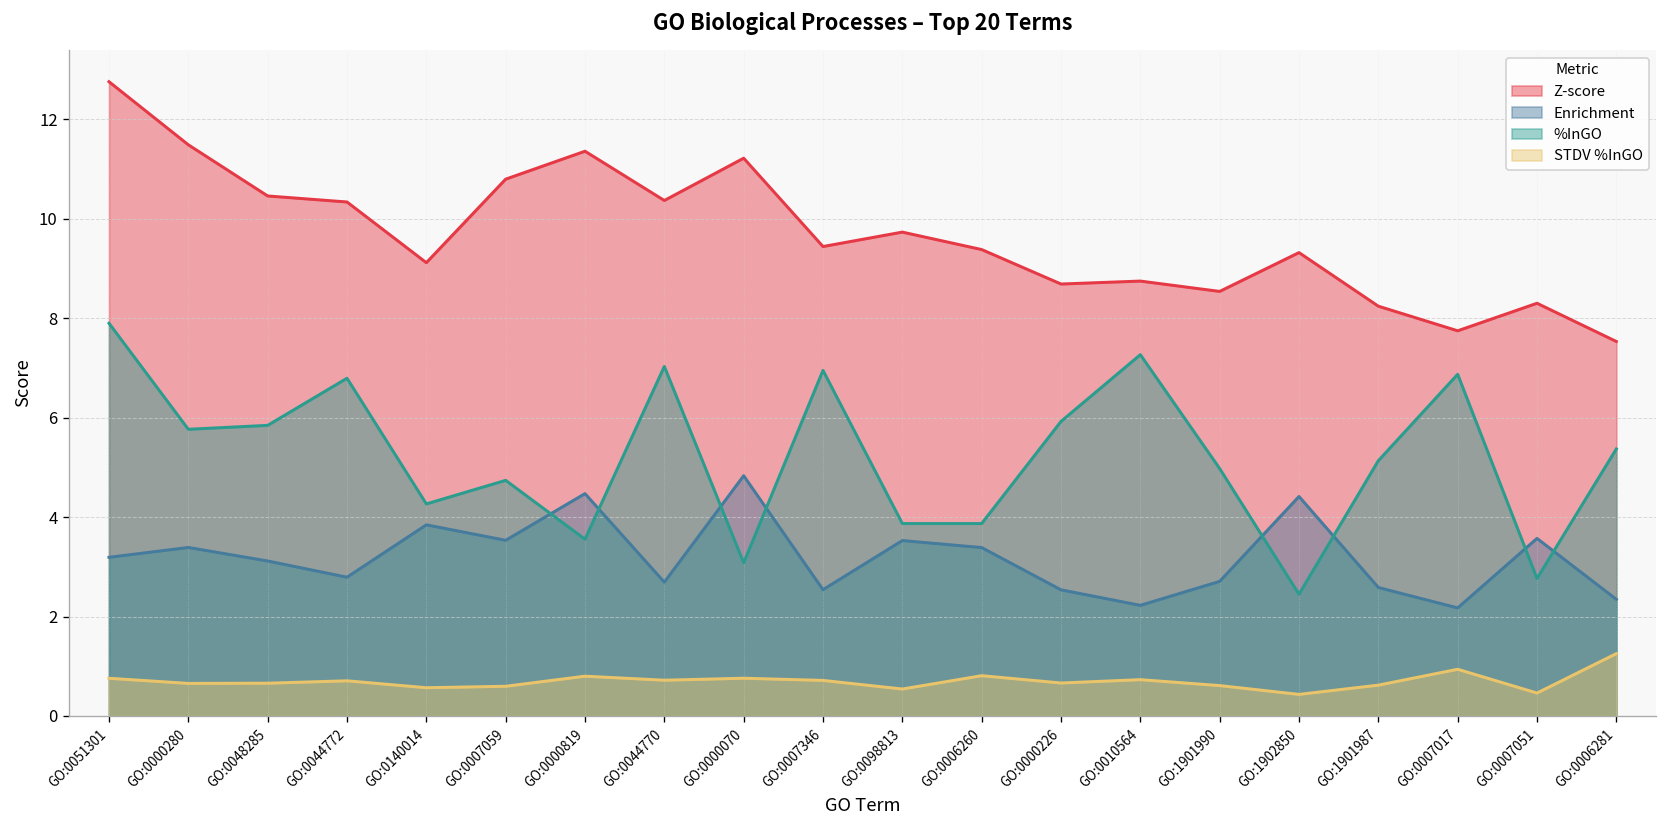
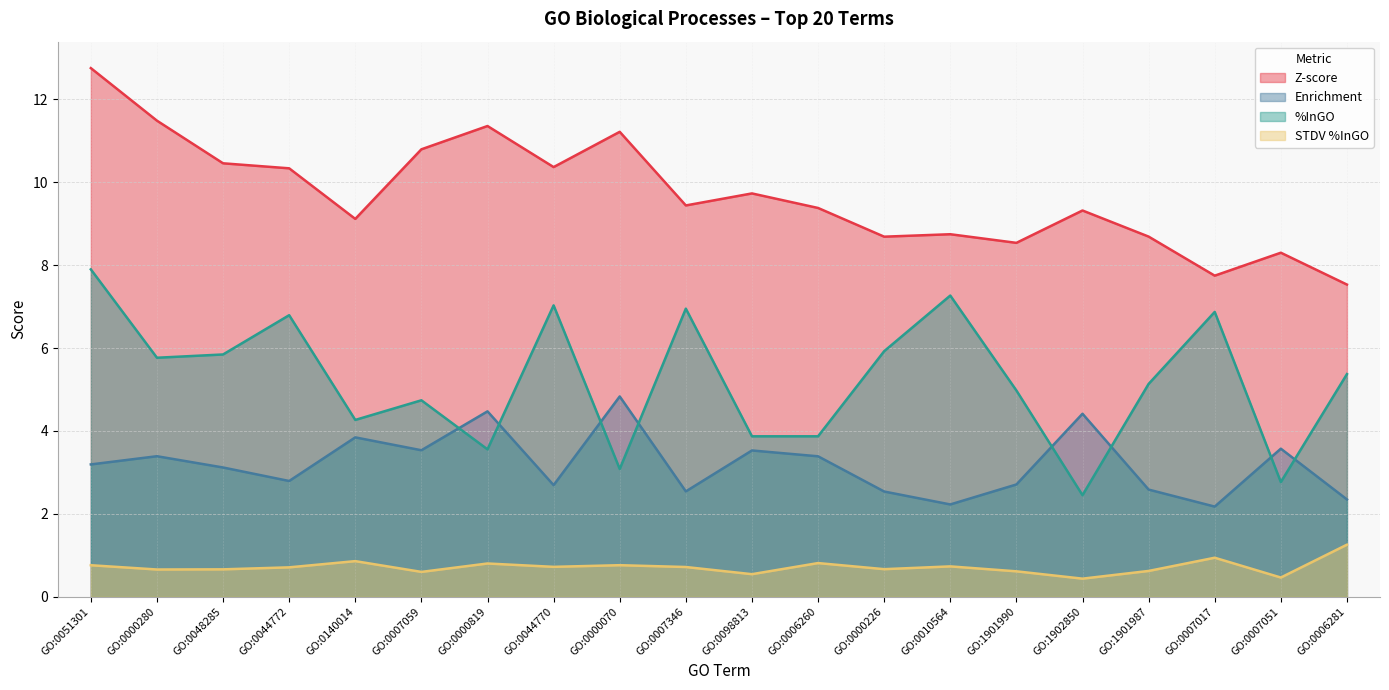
  {
    "Z-score": {
      "GO:0051301": 12.8,
      "GO:0000280": 11.5,
      "GO:0048285": 10.5,
      "GO:0044772": 10.3,
      "GO:0140014": 9.1,
      "GO:0007059": 10.8,
      "GO:0000819": 11.4,
      "GO:0044770": 10.4,
      "GO:0000070": 11.2,
      "GO:0007346": 9.4,
      "GO:0098813": 9.7,
      "GO:0006260": 9.4,
      "GO:0000226": 8.7,
      "GO:0010564": 8.7,
      "GO:1901990": 8.5,
      "GO:1902850": 9.3,
-     "GO:1901987": 8.2,
+     "GO:1901987": 8.7,
      "GO:0007017": 7.7,
      "GO:0007051": 8.3,
      "GO:0006281": 7.5
    },
    "STDV %InGO": {
      "GO:0051301": 0.8,
      "GO:0000280": 0.7,
      "GO:0048285": 0.7,
      "GO:0044772": 0.7,
-     "GO:0140014": 0.6,
+     "GO:0140014": 0.9,
      "GO:0007059": 0.6,
      "GO:0000819": 0.8,
      "GO:0044770": 0.7,
      "GO:0000070": 0.8,
      "GO:0007346": 0.7,
      "GO:0098813": 0.5,
      "GO:0006260": 0.8,
      "GO:0000226": 0.7,
      "GO:0010564": 0.7,
      "GO:1901990": 0.6,
      "GO:1902850": 0.4,
      "GO:1901987": 0.6,
      "GO:0007017": 0.9,
      "GO:0007051": 0.5,
      "GO:0006281": 1.3
    }
  }
